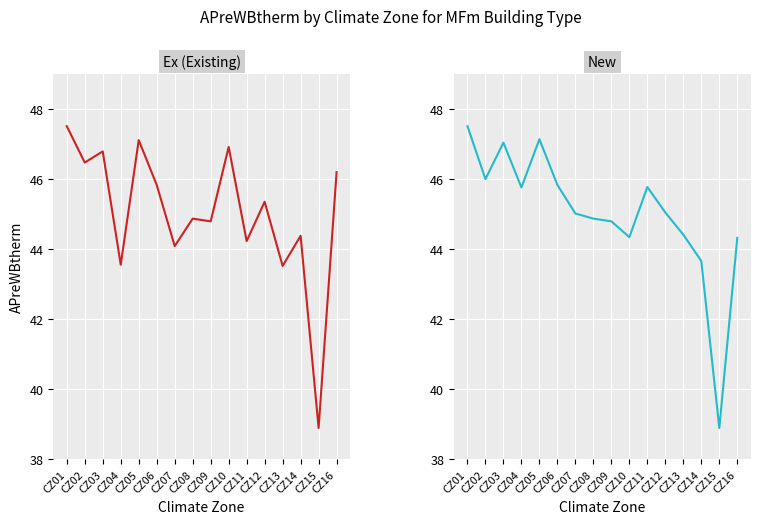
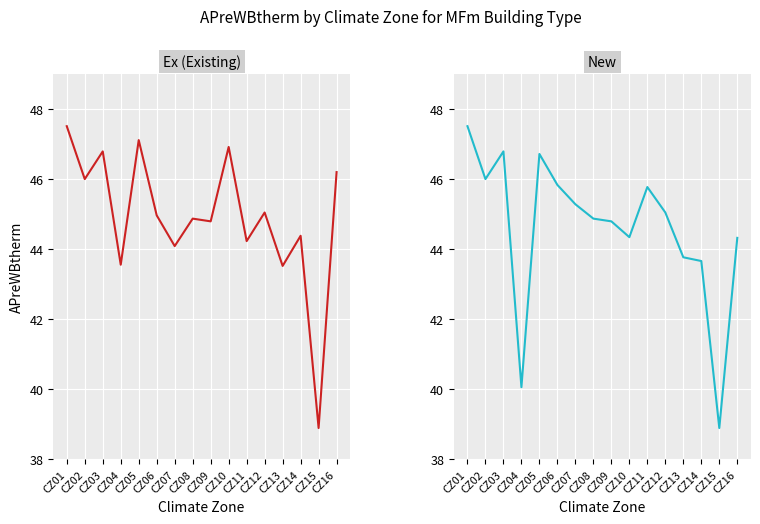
  {
    "Ex (Existing)": {
      "CZ01": 47.5,
-     "CZ02": 46.5,
+     "CZ02": 46.0,
      "CZ03": 46.8,
      "CZ04": 43.6,
      "CZ05": 47.1,
-     "CZ06": 45.8,
+     "CZ06": 45.0,
      "CZ07": 44.1,
      "CZ08": 44.9,
      "CZ09": 44.8,
      "CZ10": 46.9,
      "CZ11": 44.2,
-     "CZ12": 45.4,
+     "CZ12": 45.1,
      "CZ13": 43.5,
      "CZ14": 44.4,
      "CZ15": 38.9,
      "CZ16": 46.2
    },
    "New": {
      "CZ01": 47.5,
      "CZ02": 46.0,
-     "CZ03": 47.0,
-     "CZ04": 45.8,
-     "CZ05": 47.1,
+     "CZ03": 46.8,
+     "CZ04": 40.1,
+     "CZ05": 46.7,
      "CZ06": 45.8,
-     "CZ07": 45.0,
+     "CZ07": 45.3,
      "CZ08": 44.9,
      "CZ09": 44.8,
      "CZ10": 44.3,
      "CZ11": 45.8,
      "CZ12": 45.1,
-     "CZ13": 44.4,
+     "CZ13": 43.8,
      "CZ14": 43.7,
      "CZ15": 38.9,
      "CZ16": 44.3
    }
  }
